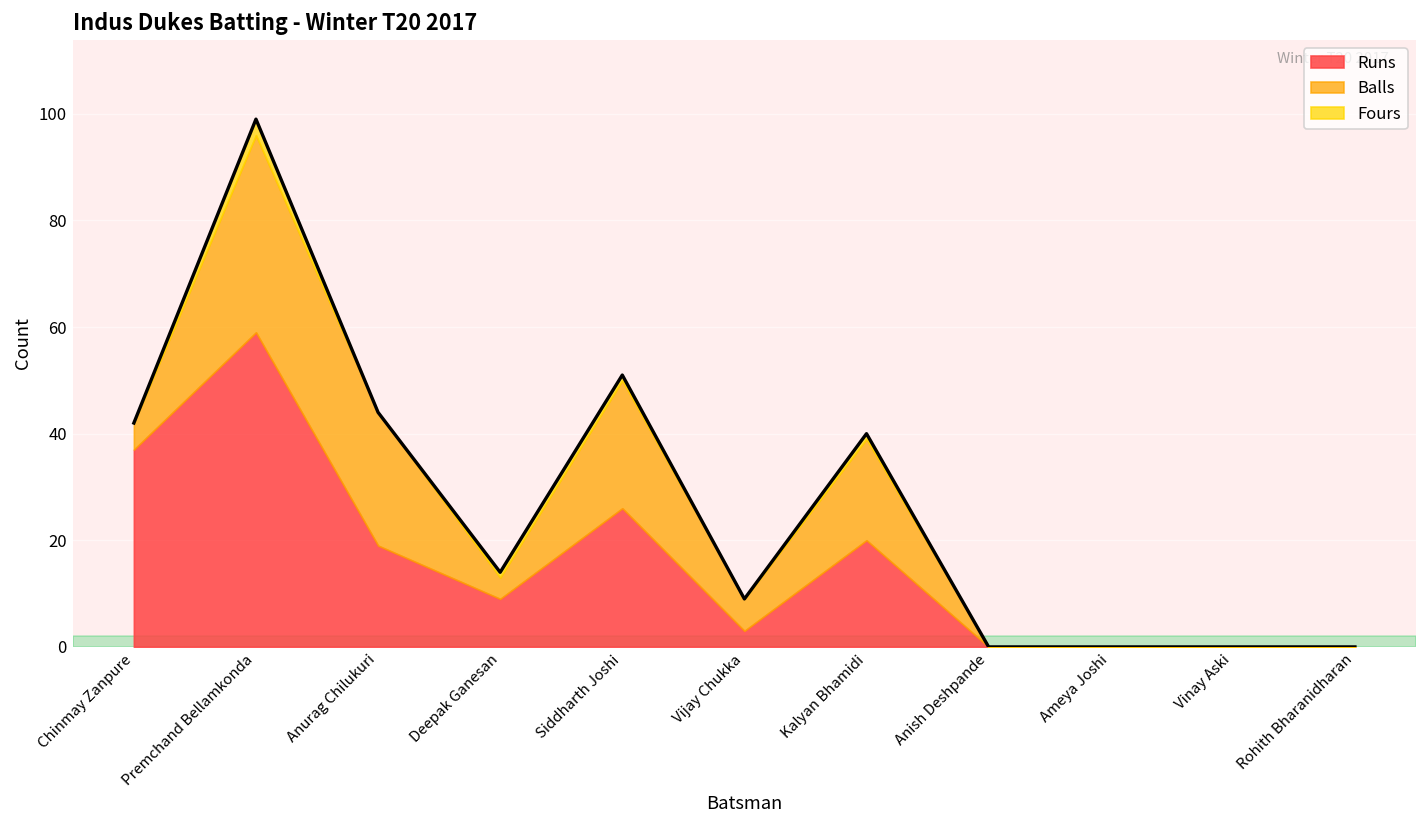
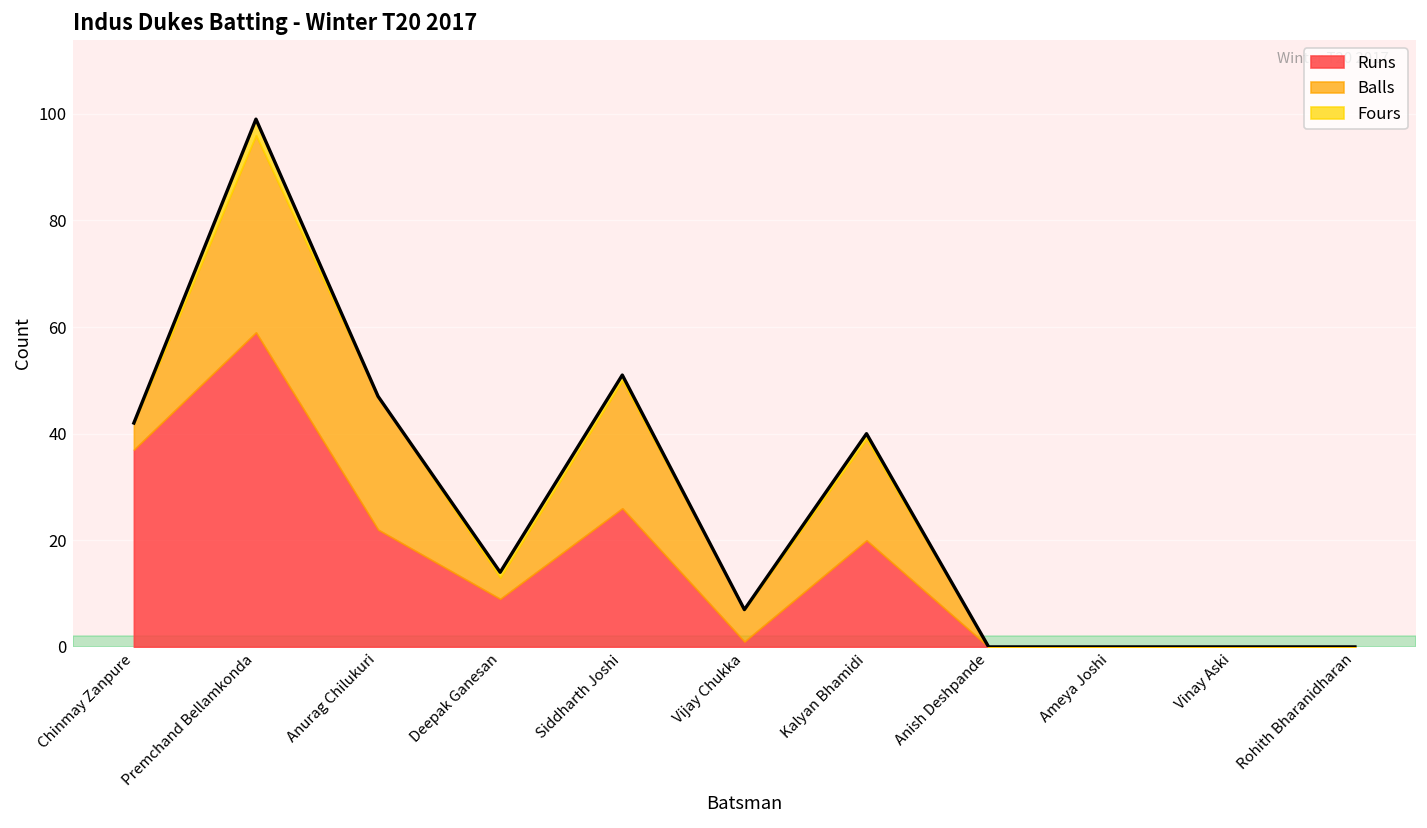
  {
    "Runs": {
      "Chinmay Zanpure": 37,
      "Premchand Bellamkonda": 59,
-     "Anurag Chilukuri": 19,
+     "Anurag Chilukuri": 22,
      "Deepak Ganesan": 9,
      "Siddharth Joshi": 26,
-     "Vijay Chukka": 3,
+     "Vijay Chukka": 1,
      "Kalyan Bhamidi": 20
    }
  }
